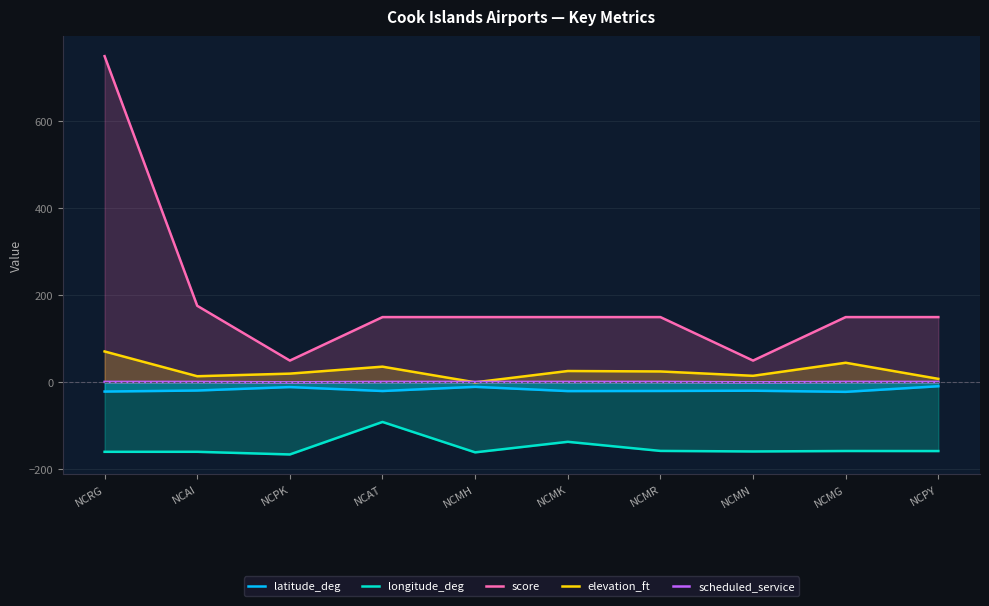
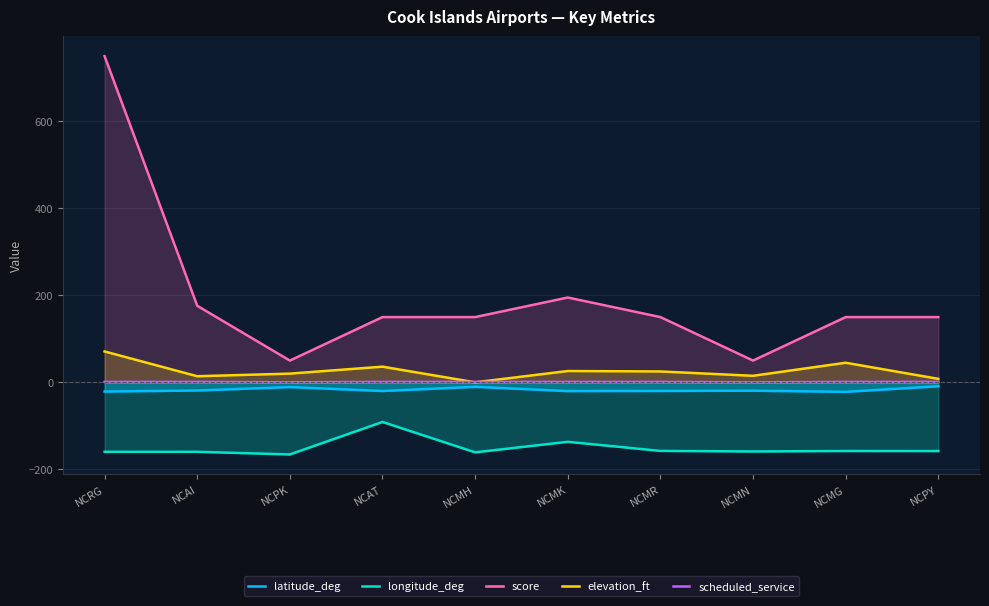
  {
    "longitude_deg": {
      "NCRG": -160,
      "NCAI": -160,
      "NCPK": -170,
      "NCAT": -90,
      "NCMH": -160,
      "NCMK": -140,
      "NCMR": -160,
      "NCMN": -160,
      "NCMG": -160,
      "NCPY": -160
    },
    "score": {
      "NCRG": 750,
      "NCAI": 180,
      "NCPK": 50,
      "NCAT": 150,
      "NCMH": 150,
-     "NCMK": 150,
+     "NCMK": 200,
      "NCMR": 150,
      "NCMN": 50,
      "NCMG": 150,
      "NCPY": 150
    },
    "elevation_ft": {
      "NCRG": 70,
      "NCAI": 10,
      "NCPK": 20,
      "NCAT": 40,
      "NCMK": 30,
      "NCMR": 30,
      "NCMN": 20,
      "NCMG": 50,
      "NCPY": 10
    }
  }
